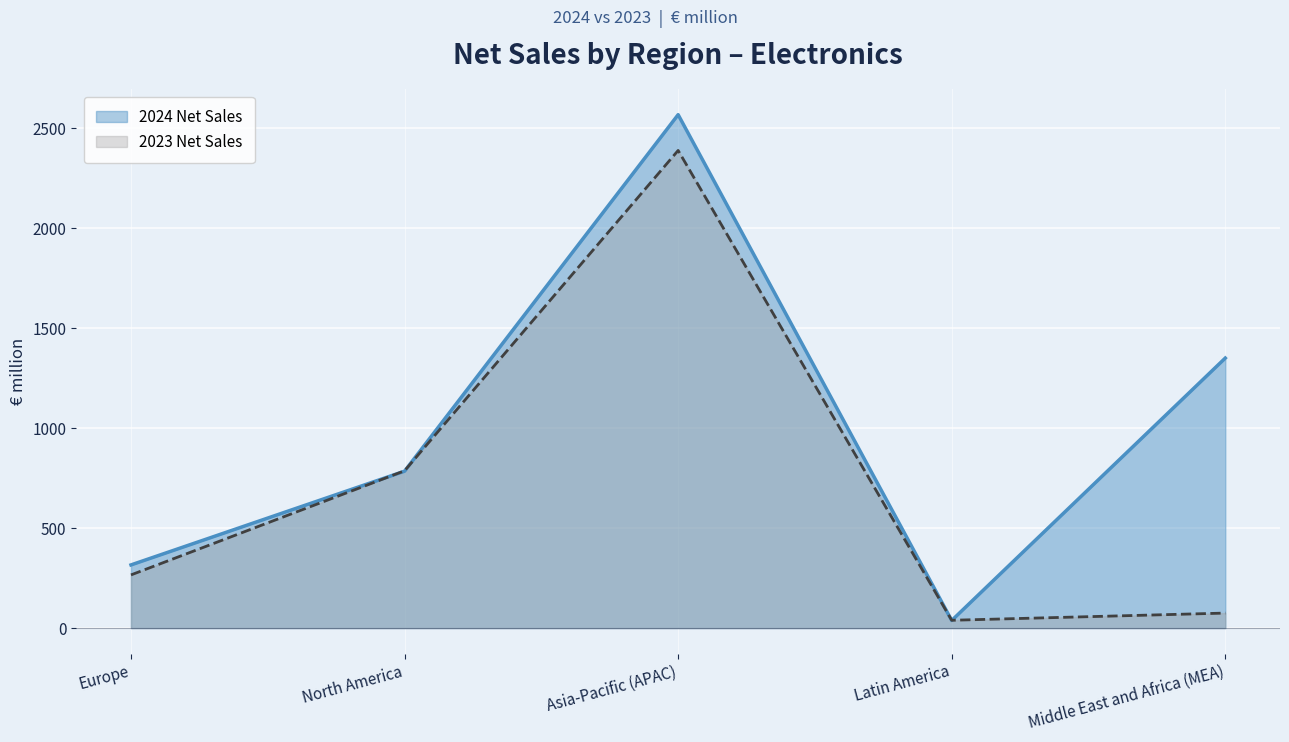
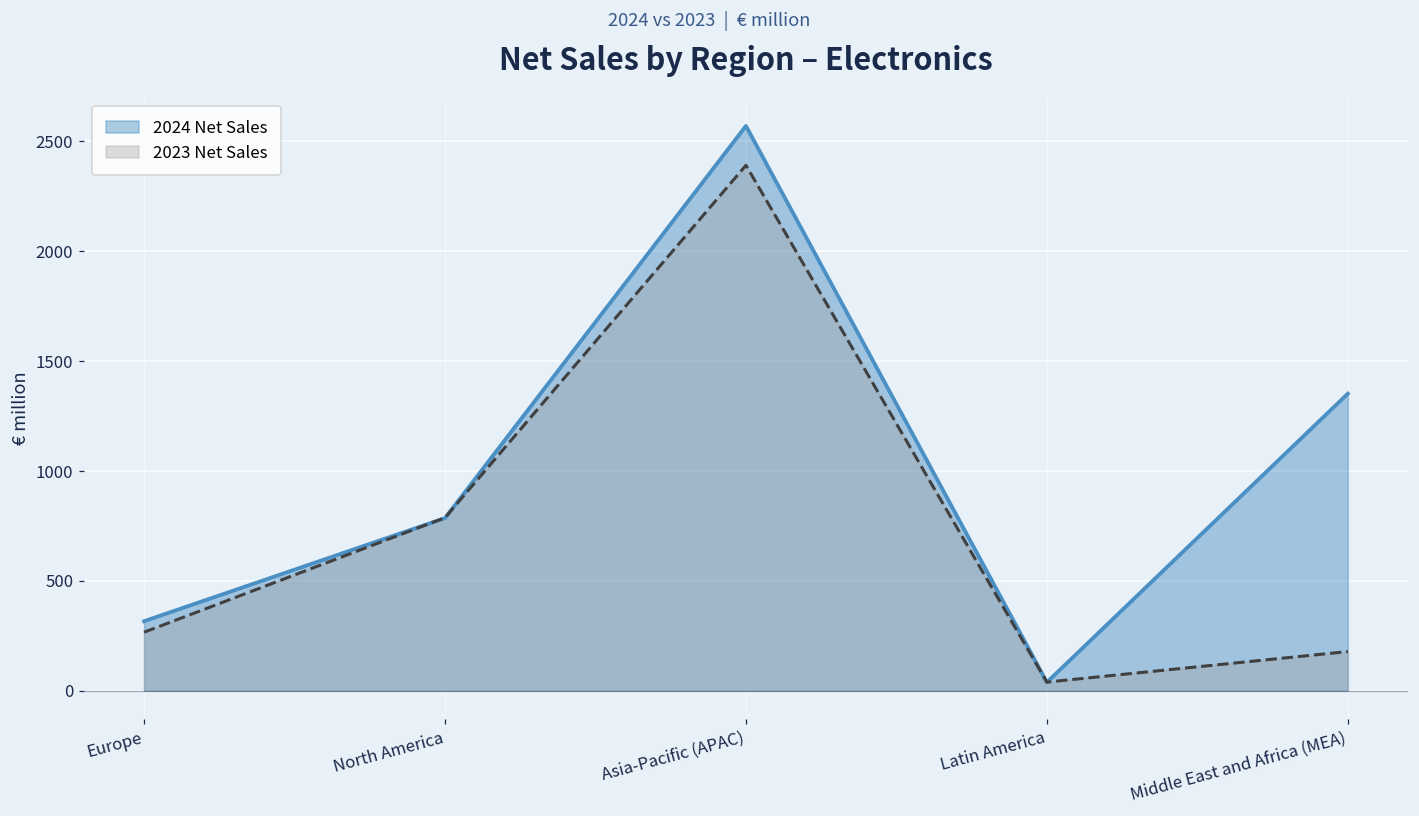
  {
    "2024 Net Sales": {
      "Europe": 320,
      "Asia-Pacific (APAC)": 2570,
      "Middle East and Africa (MEA)": 1350
    },
    "2023 Net Sales": {
      "Europe": 270,
      "Asia-Pacific (APAC)": 2390,
-     "Middle East and Africa (MEA)": 80
+     "Middle East and Africa (MEA)": 180
    }
  }
